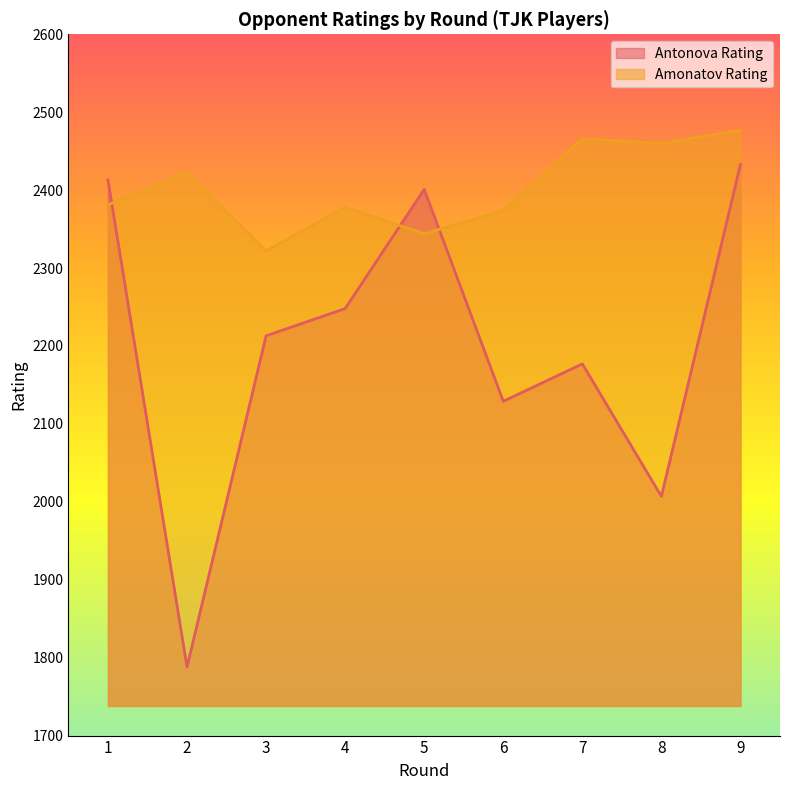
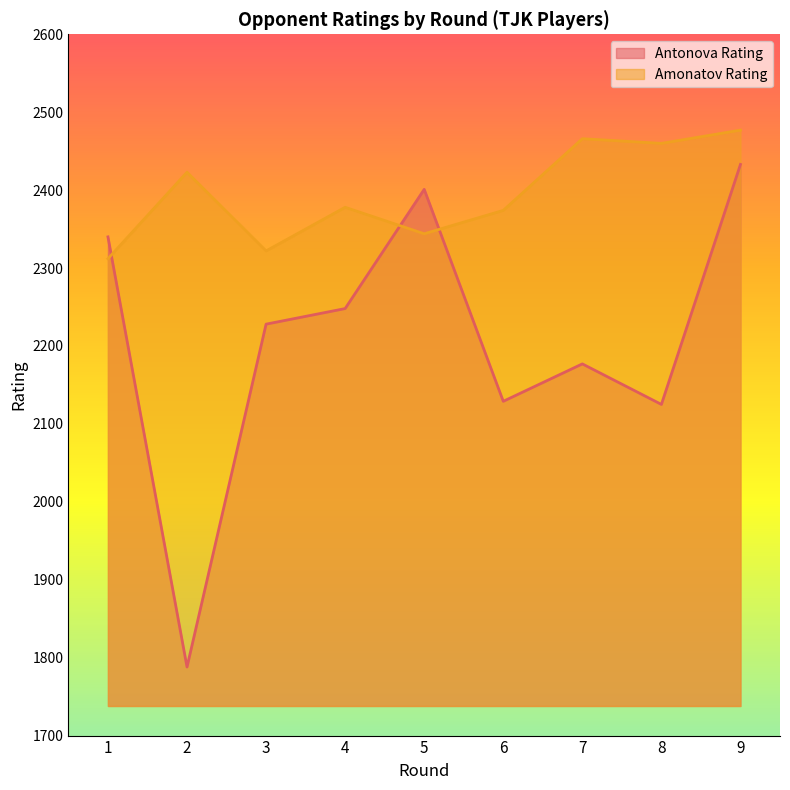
  {
    "Antonova Rating": {
-     "1": 2410,
+     "1": 2340,
      "2": 1790,
-     "3": 2210,
+     "3": 2230,
      "4": 2250,
      "5": 2400,
      "6": 2130,
      "7": 2180,
-     "8": 2010,
+     "8": 2130,
      "9": 2430
    },
    "Amonatov Rating": {
-     "1": 2380,
+     "1": 2310,
      "2": 2420,
      "3": 2320,
      "4": 2380,
      "5": 2340,
      "6": 2370,
      "7": 2470,
      "8": 2460,
      "9": 2480
    }
  }
